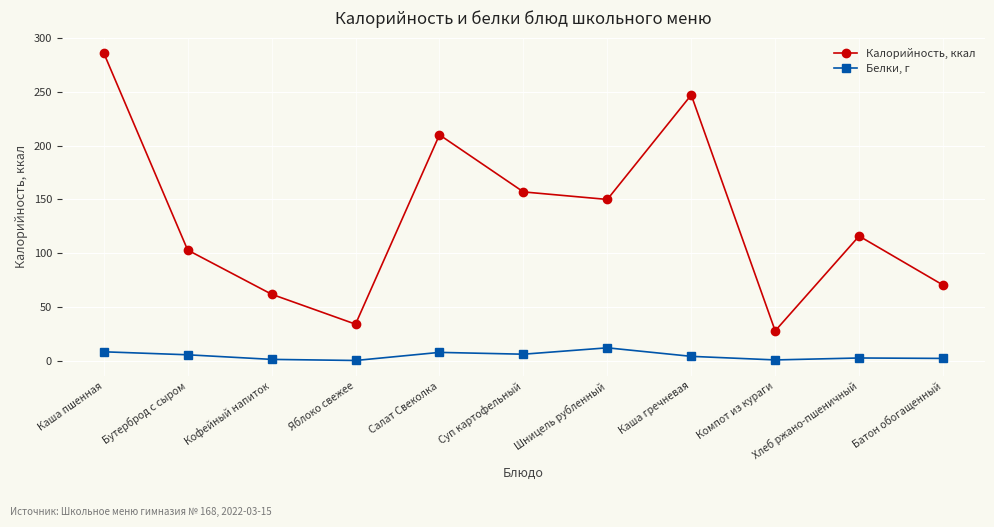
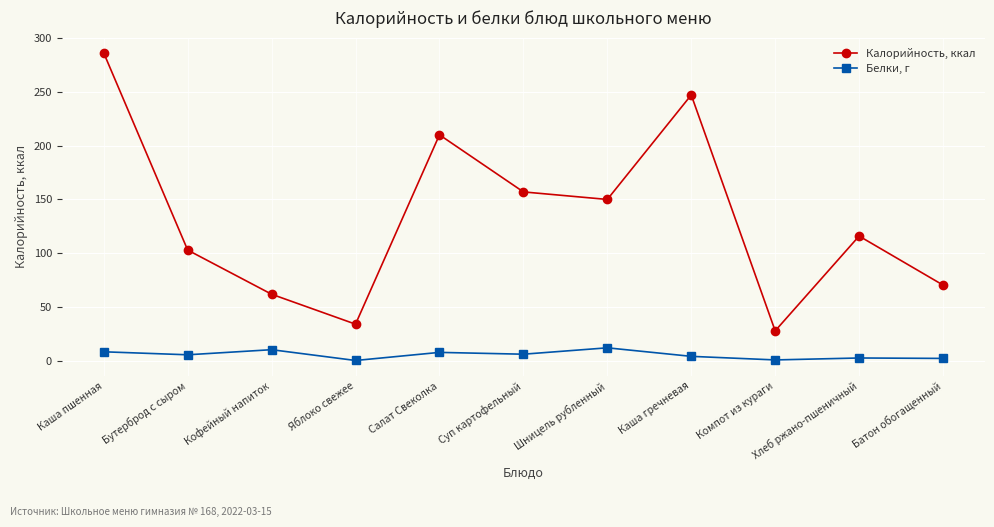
  {
    "Калорийность, ккал": {
      "Каша пшенная": 286,
      "Бутерброд с сыром": 103,
      "Кофейный напиток": 62,
      "Яблоко свежее": 34,
      "Салат Свеколка": 210,
      "Суп картофельный": 157,
      "Шницель рубленный": 150,
      "Каша гречневая": 247,
      "Компот из кураги": 28,
      "Хлеб ржано-пшеничный": 116,
      "Батон обогащенный": 71
    },
    "Белки, г": {
      "Каша пшенная": 9,
      "Бутерброд с сыром": 6,
-     "Кофейный напиток": 2,
+     "Кофейный напиток": 11,
      "Яблоко свежее": 0,
      "Салат Свеколка": 8,
      "Суп картофельный": 6,
      "Шницель рубленный": 12,
      "Каша гречневая": 4,
      "Компот из кураги": 1,
      "Хлеб ржано-пшеничный": 3,
      "Батон обогащенный": 2
    }
  }
